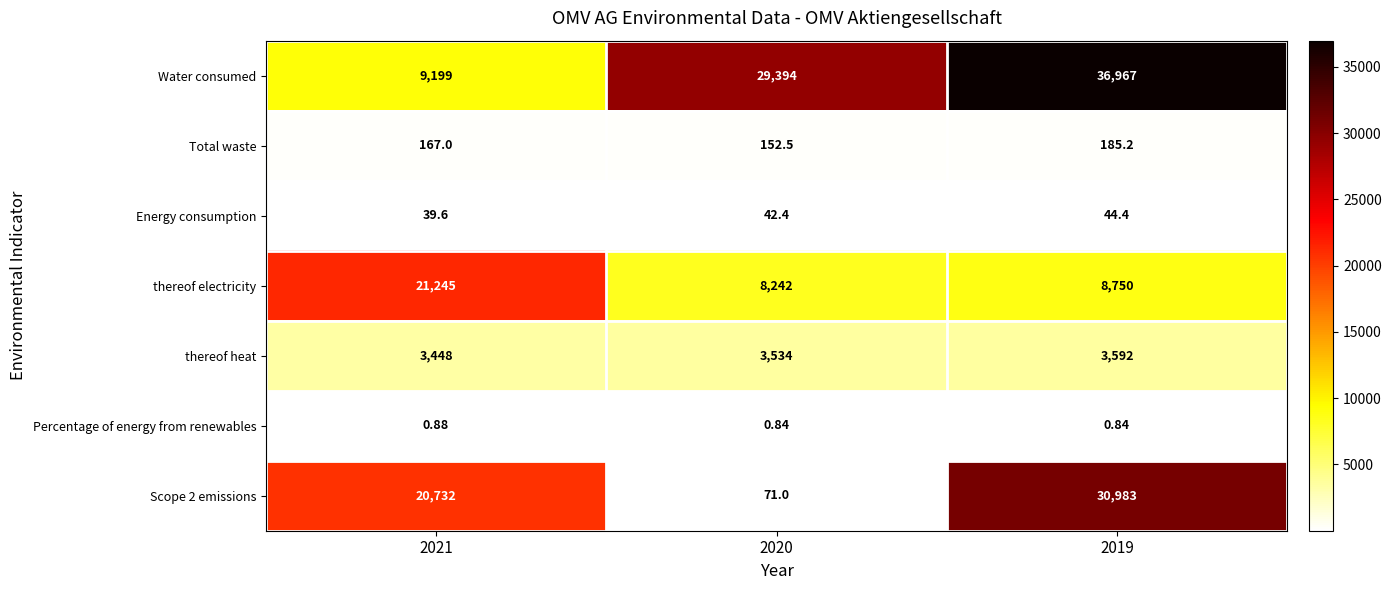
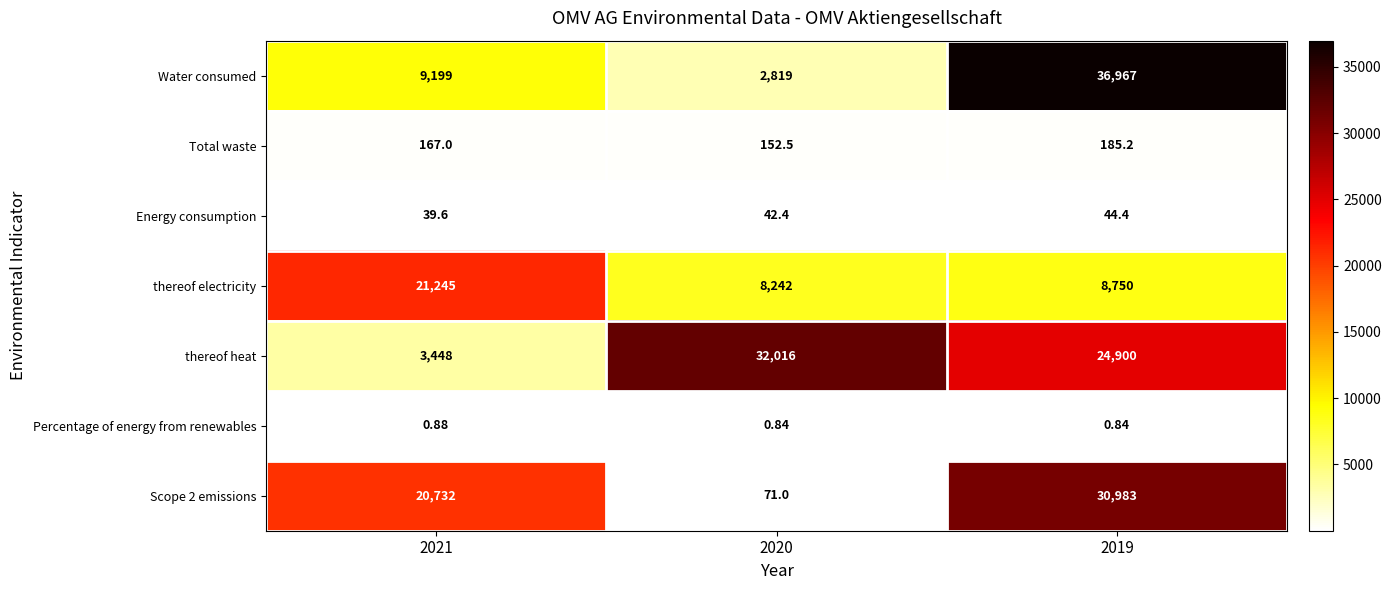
  {
    "Water consumed": {
      "2021": "9,199",
-     "2020": "29,394",
+     "2020": "2,819",
      "2019": "36,967"
    },
    "Total waste": {
      "2021": "167.0",
      "2020": "152.5",
      "2019": "185.2"
    },
    "Energy consumption": {
      "2021": "39.6",
      "2020": "42.4",
      "2019": "44.4"
    },
    "thereof electricity": {
      "2021": "21,245",
      "2020": "8,242",
      "2019": "8,750"
    },
    "thereof heat": {
      "2021": "3,448",
-     "2020": "3,534",
-     "2019": "3,592"
+     "2020": "32,016",
+     "2019": "24,900"
    },
    "Percentage of energy from renewables": {
      "2021": "0.88",
      "2020": "0.84",
      "2019": "0.84"
    },
    "Scope 2 emissions": {
      "2021": "20,732",
      "2020": "71.0",
      "2019": "30,983"
    }
  }
